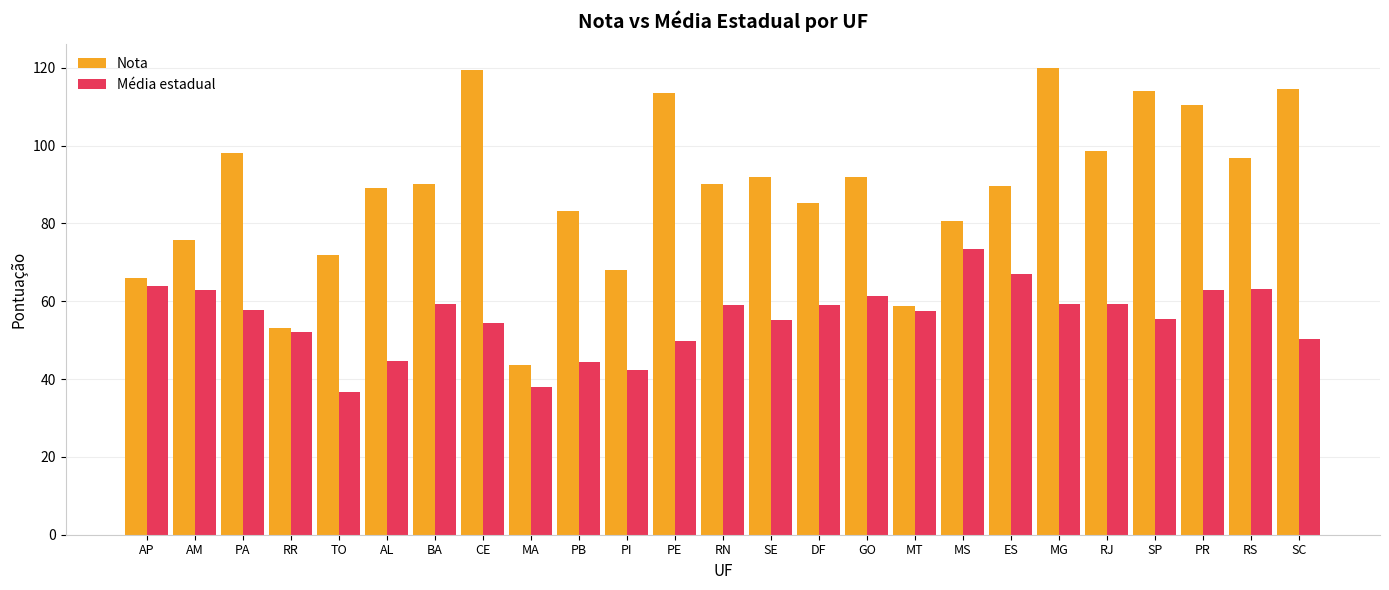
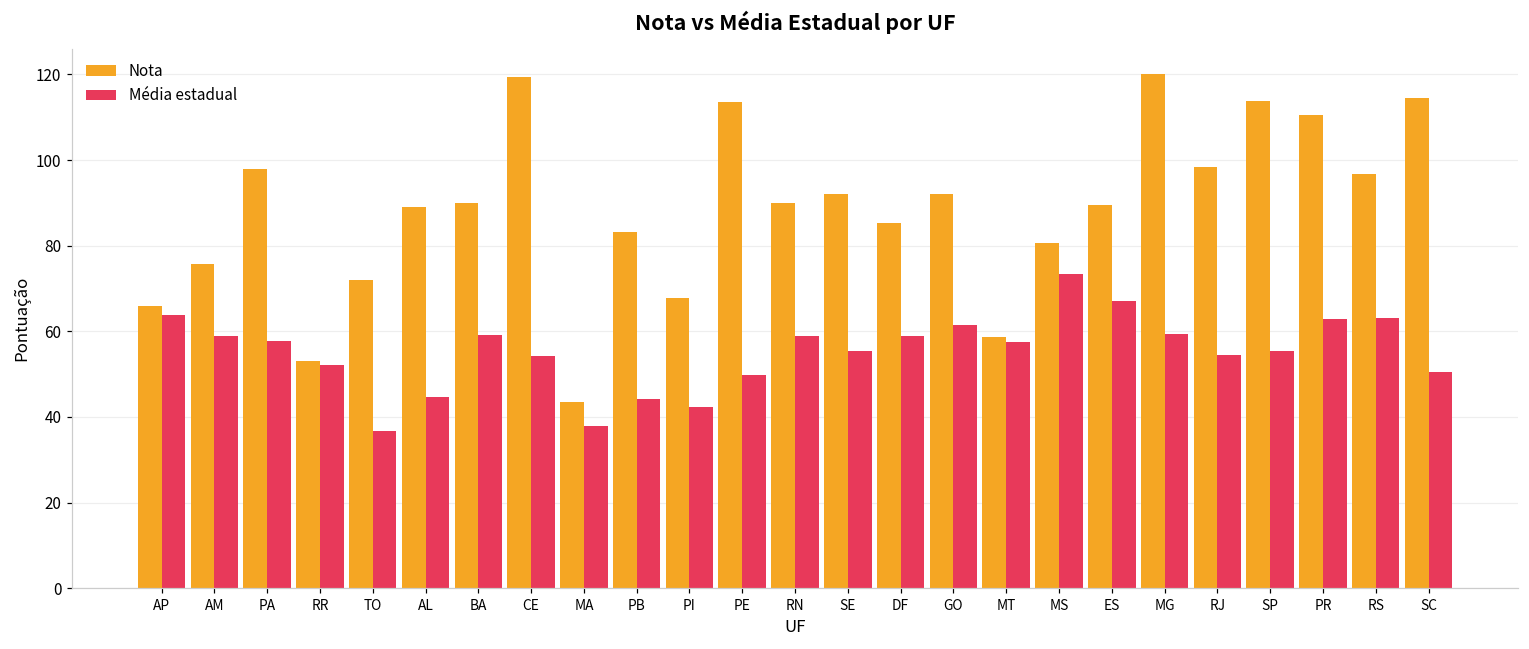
  {
    "Nota": {
      "AP": 66,
      "AM": 76,
      "PA": 98,
      "RR": 53,
      "TO": 72,
      "AL": 89,
      "BA": 90,
      "CE": 120,
      "MA": 44,
      "PB": 83,
      "PI": 68,
      "PE": 114,
      "RN": 90,
      "SE": 92,
      "DF": 85,
      "GO": 92,
      "MT": 59,
      "MS": 81,
      "ES": 90,
      "MG": 120,
      "RJ": 99,
      "SP": 114,
      "PR": 111,
      "RS": 97,
      "SC": 115
    },
    "Média estadual": {
      "AP": 64,
-     "AM": 63,
+     "AM": 59,
      "PA": 58,
      "RR": 52,
      "TO": 37,
      "AL": 45,
      "BA": 59,
      "CE": 54,
      "MA": 38,
      "PB": 44,
      "PI": 42,
      "PE": 50,
      "RN": 59,
      "SE": 55,
      "DF": 59,
      "GO": 61,
      "MT": 57,
      "MS": 74,
      "ES": 67,
      "MG": 59,
-     "RJ": 59,
+     "RJ": 54,
      "SP": 56,
      "PR": 63,
      "RS": 63,
      "SC": 50
    }
  }
